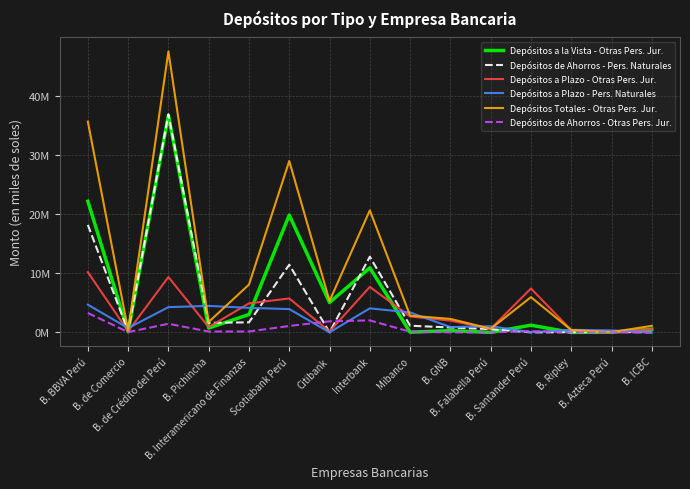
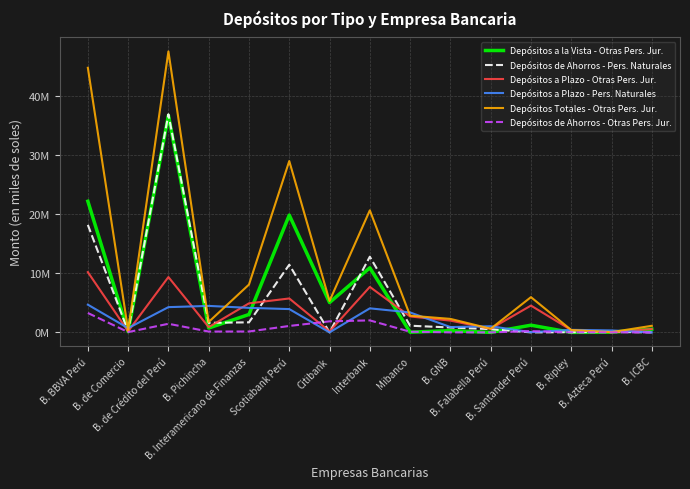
  {
    "Depósitos a la Vista - Otras Pers. Jur.": {
      "B. BBVA Perú": 22000000,
      "B. Interamericano de Finanzas": 3000000,
      "Scotiabank Perú": 20000000,
      "Interbank": 11000000,
      "B. Santander Perú": 1000000
    },
    "Depósitos de Ahorros - Pers. Naturales": {
      "B. BBVA Perú": 18000000,
      "B. Interamericano de Finanzas": 2000000,
      "Scotiabank Perú": 11000000,
      "Interbank": 13000000,
      "Mibanco": 1000000
    },
    "Depósitos a Plazo - Otras Pers. Jur.": {
      "B. BBVA Perú": 10000000,
      "B. de Crédito del Perú": 9000000,
      "B. Interamericano de Finanzas": 5000000,
      "Scotiabank Perú": 6000000,
      "Interbank": 8000000,
-     "B. Santander Perú": 7000000
+     "B. Santander Perú": 5000000
    },
    "Depósitos a Plazo - Pers. Naturales": {
      "B. BBVA Perú": 5000000,
      "B. de Crédito del Perú": 4000000,
      "B. Pichincha": 4000000,
      "B. Interamericano de Finanzas": 4000000,
      "Scotiabank Perú": 4000000,
      "Interbank": 4000000,
      "Mibanco": 3000000
    },
    "Depósitos Totales - Otras Pers. Jur.": {
-     "B. BBVA Perú": 36000000,
+     "B. BBVA Perú": 45000000,
      "B. de Crédito del Perú": 48000000,
      "B. Interamericano de Finanzas": 8000000,
      "Scotiabank Perú": 29000000,
      "Interbank": 21000000,
      "B. Santander Perú": 6000000,
      "B. ICBC": 1000000
    },
    "Depósitos de Ahorros - Otras Pers. Jur.": {
      "B. BBVA Perú": 3000000,
      "B. de Crédito del Perú": 1000000,
      "B. Pichincha": 0,
      "B. Interamericano de Finanzas": 0,
      "Scotiabank Perú": 1000000,
      "Citibank": 2000000,
      "Interbank": 2000000
    }
  }
